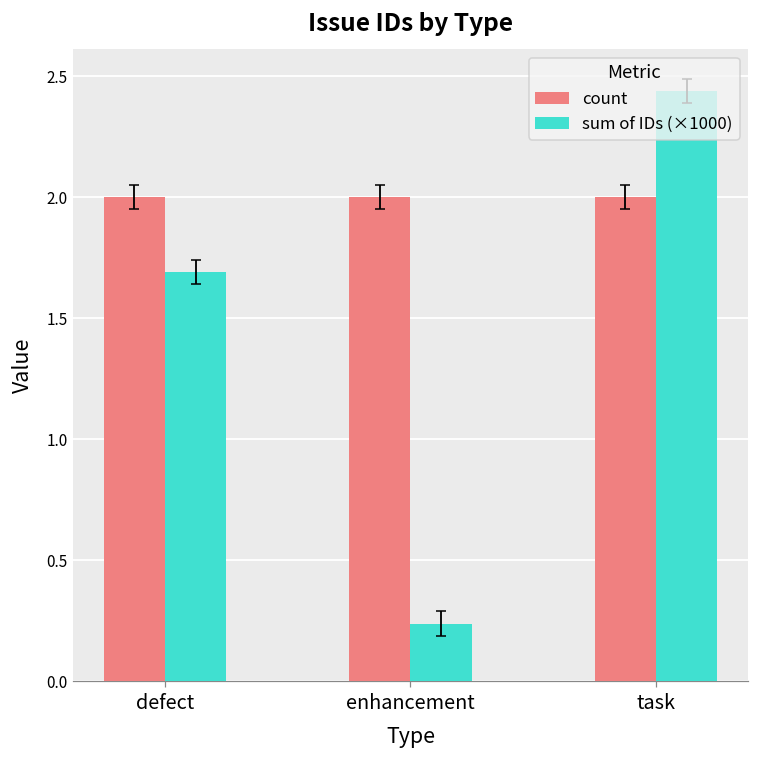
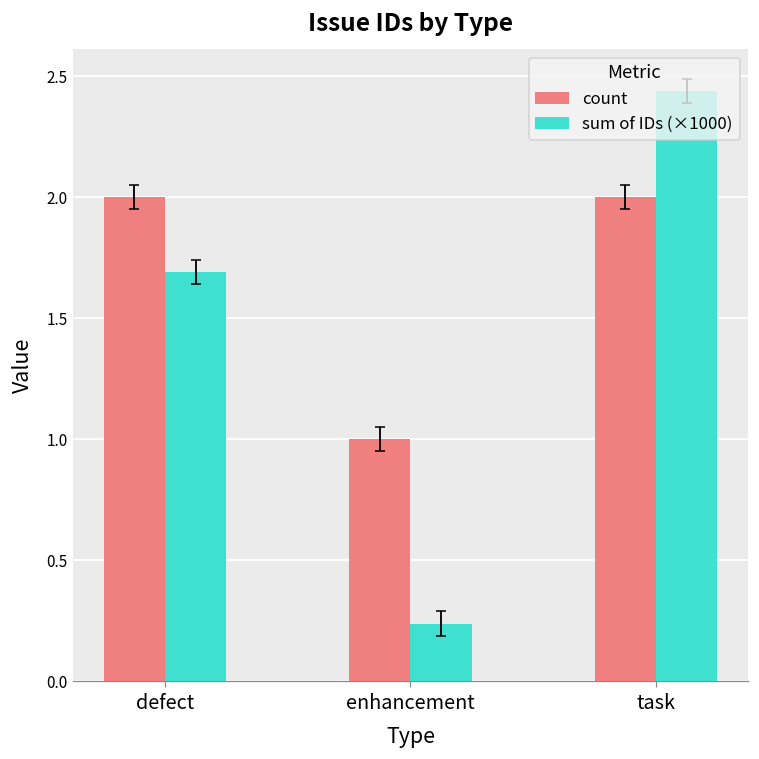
  {
    "count": {
      "defect": 2,
-     "enhancement": 2,
+     "enhancement": 1,
      "task": 2
    },
    "sum of IDs (×1000)": {
      "defect": 1.69,
      "enhancement": 0.24
    }
  }
